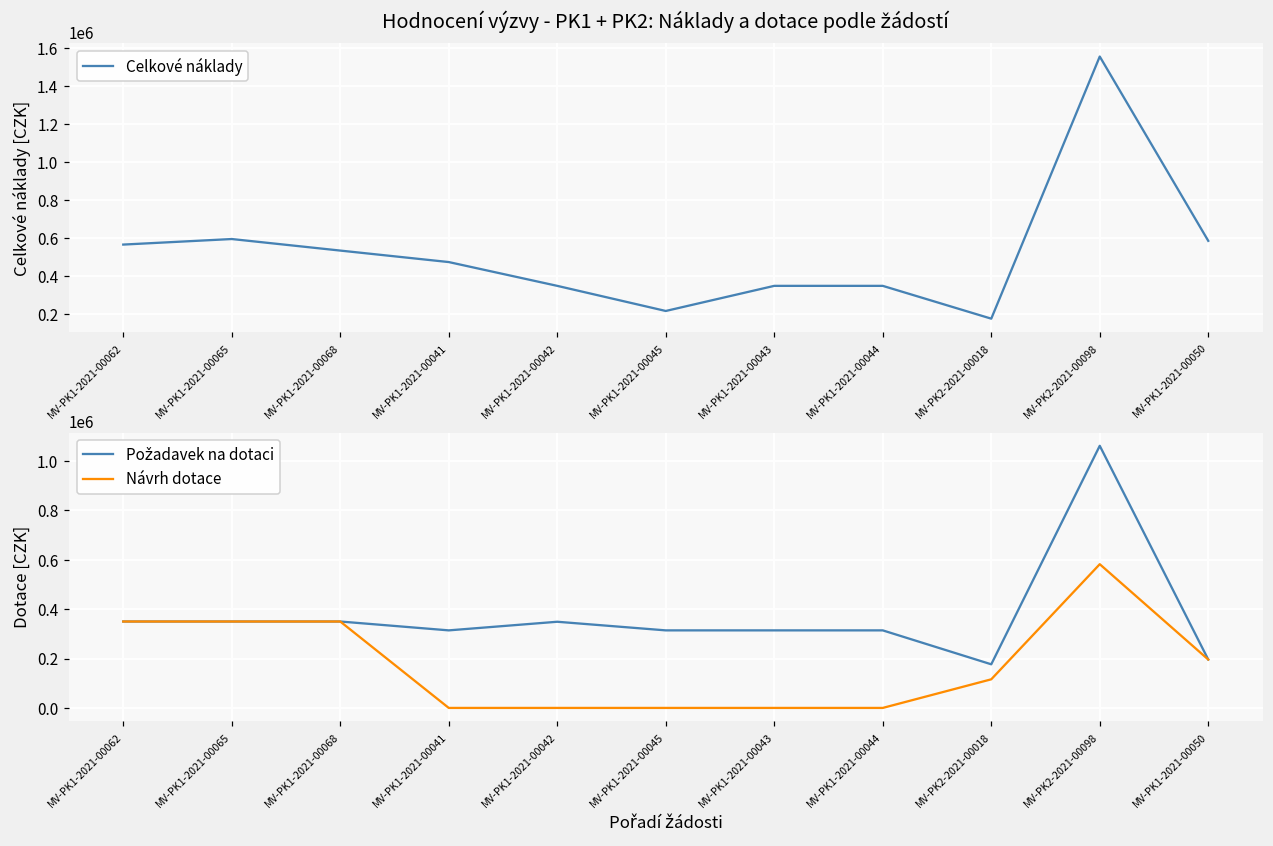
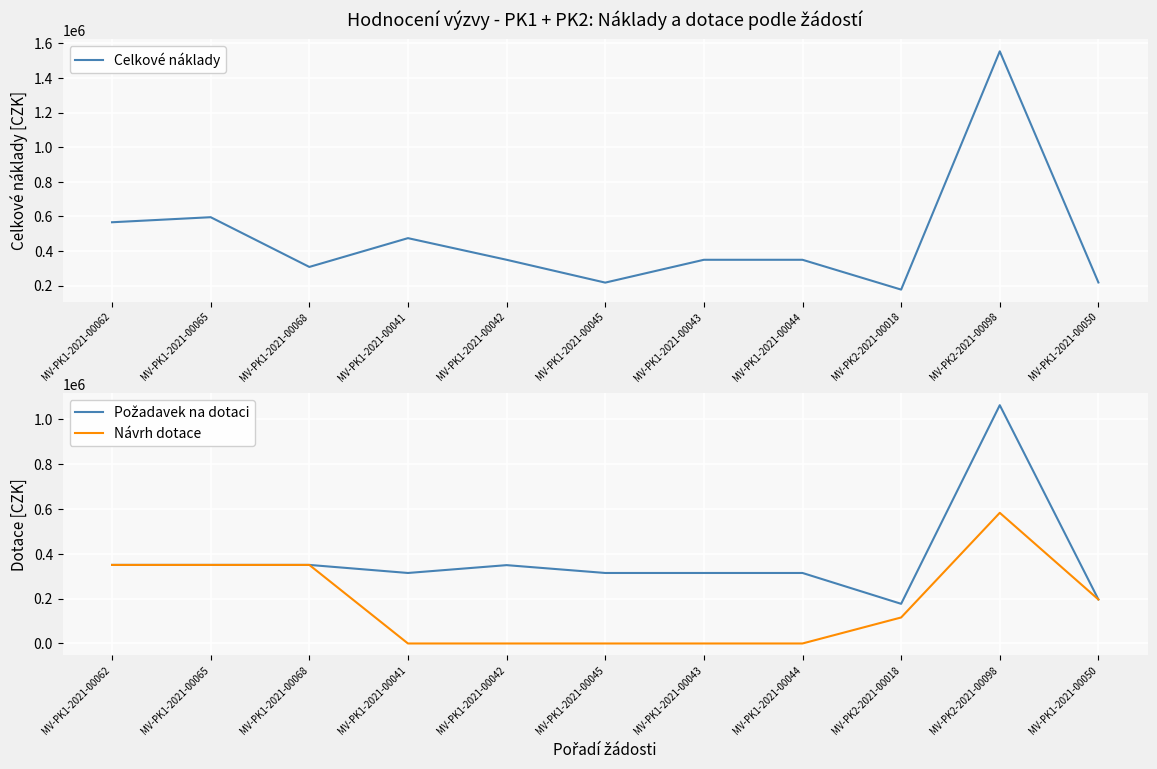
  {
    "Hodnocení výzvy - PK1 + PK2: Náklady a dotace podle žádostí": {
      "MV-PK1-2021-00062": 570000,
      "MV-PK1-2021-00065": 600000,
-     "MV-PK1-2021-00068": 530000,
+     "MV-PK1-2021-00068": 310000,
      "MV-PK1-2021-00041": 470000,
      "MV-PK1-2021-00042": 350000,
      "MV-PK1-2021-00045": 220000,
      "MV-PK1-2021-00043": 350000,
      "MV-PK1-2021-00044": 350000,
      "MV-PK2-2021-00018": 180000,
      "MV-PK2-2021-00098": 1550000,
-     "MV-PK1-2021-00050": 590000
+     "MV-PK1-2021-00050": 220000
    }
  }
